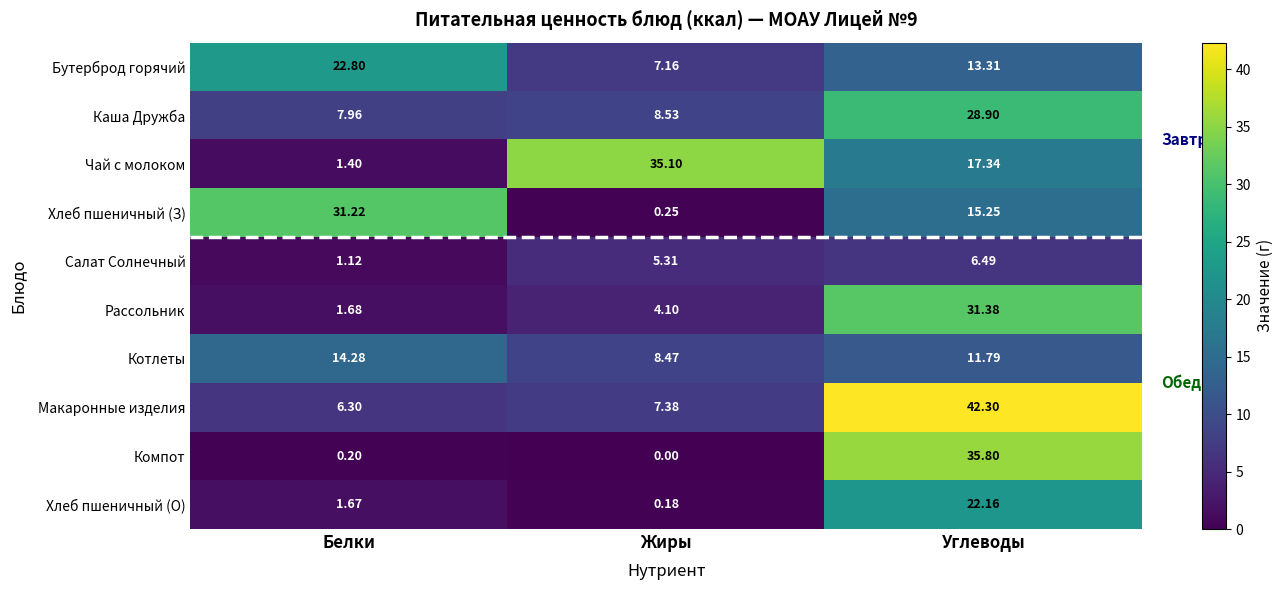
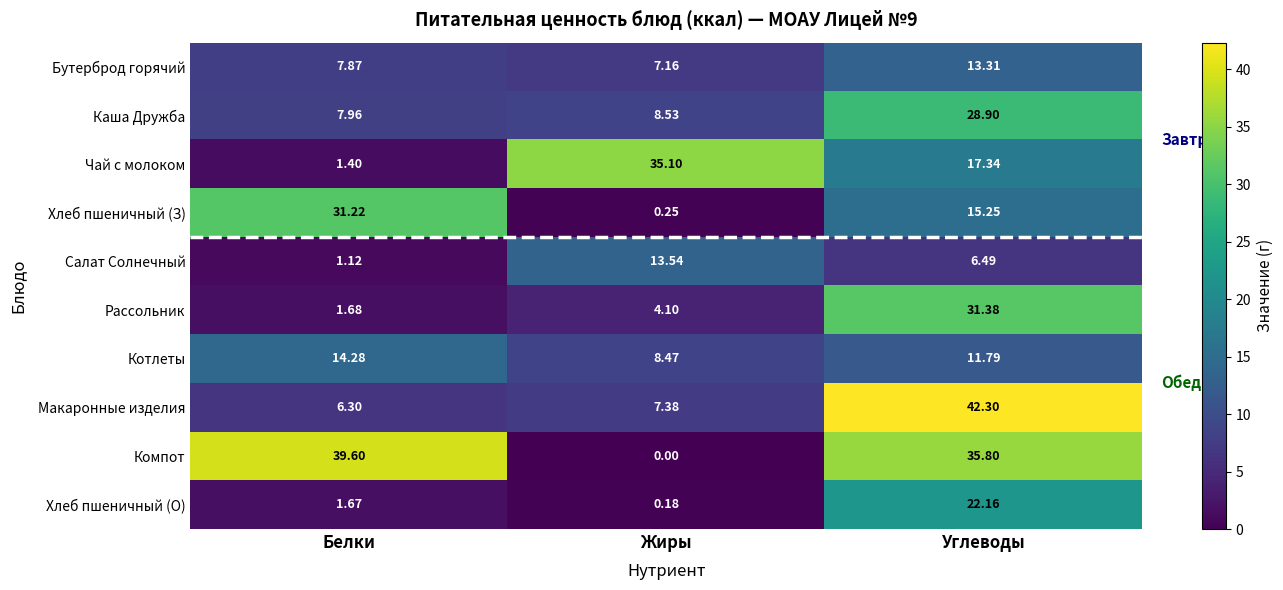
  {
    "Бутерброд горячий": {
-     "Белки": 22.80,
+     "Белки": 7.87,
      "Жиры": 7.16,
      "Углеводы": 13.31
    },
    "Каша Дружба": {
      "Белки": 7.96,
      "Жиры": 8.53,
      "Углеводы": 28.90
    },
    "Чай с молоком": {
      "Белки": 1.40,
      "Жиры": 35.10,
      "Углеводы": 17.34
    },
    "Хлеб пшеничный (З)": {
      "Белки": 31.22,
      "Жиры": 0.25,
      "Углеводы": 15.25
    },
    "Салат Солнечный": {
      "Белки": 1.12,
-     "Жиры": 5.31,
+     "Жиры": 13.54,
      "Углеводы": 6.49
    },
    "Рассольник": {
      "Белки": 1.68,
      "Жиры": 4.10,
      "Углеводы": 31.38
    },
    "Котлеты": {
      "Белки": 14.28,
      "Жиры": 8.47,
      "Углеводы": 11.79
    },
    "Макаронные изделия": {
      "Белки": 6.30,
      "Жиры": 7.38,
      "Углеводы": 42.30
    },
    "Компот": {
-     "Белки": 0.20,
+     "Белки": 39.60,
      "Жиры": 0.00,
      "Углеводы": 35.80
    },
    "Хлеб пшеничный (О)": {
      "Белки": 1.67,
      "Жиры": 0.18,
      "Углеводы": 22.16
    }
  }
